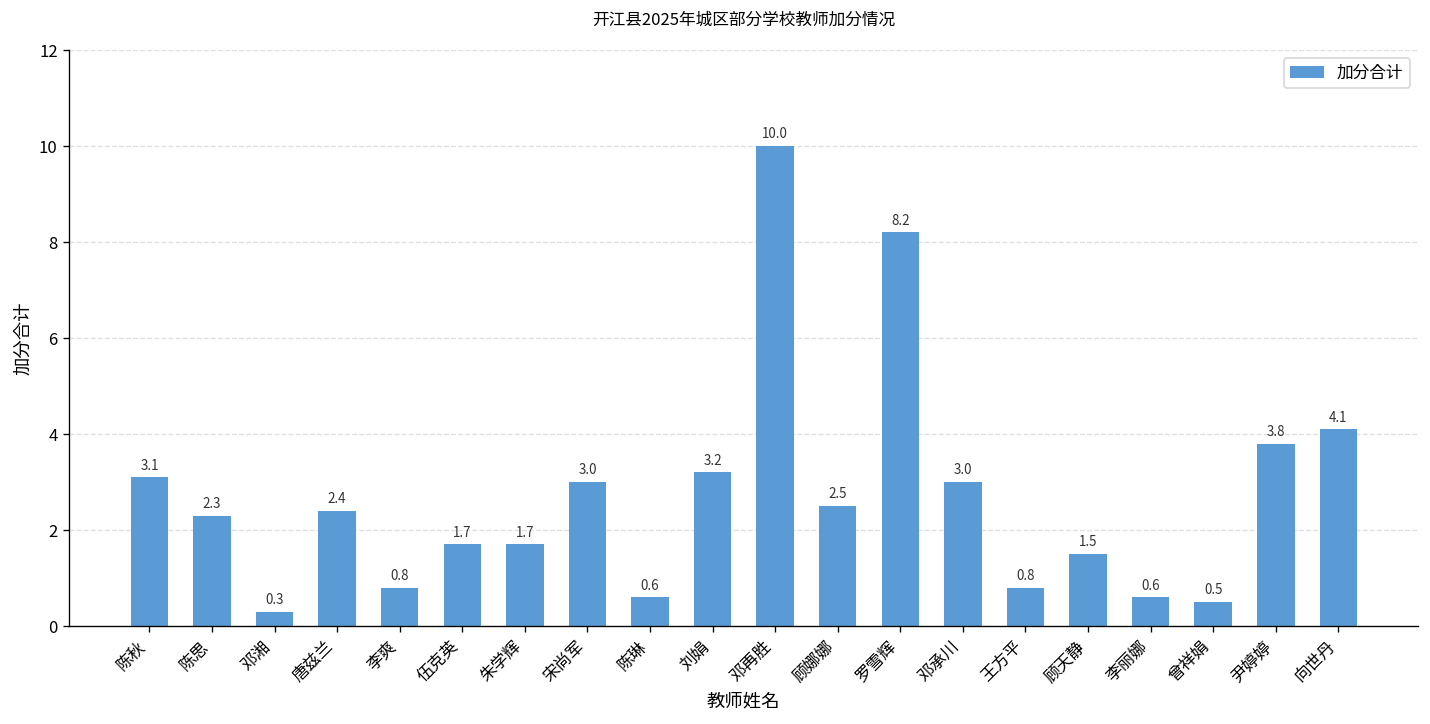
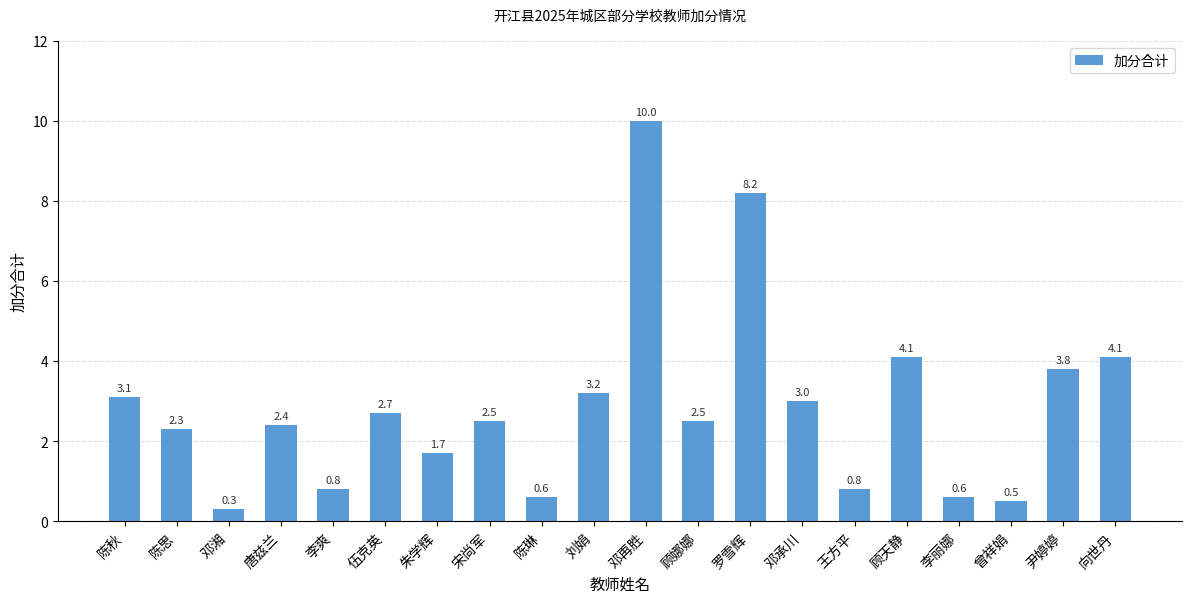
  {
    "陈秋": 3.1,
    "陈思": 2.3,
    "邓湘": 0.3,
    "唐兹兰": 2.4,
    "李爽": 0.8,
-   "伍克英": 1.7,
+   "伍克英": 2.7,
    "朱学辉": 1.7,
-   "宋尚军": 3.0,
+   "宋尚军": 2.5,
    "陈琳": 0.6,
    "刘娟": 3.2,
    "邓再胜": 10.0,
    "顾娜娜": 2.5,
    "罗雪辉": 8.2,
    "邓承川": 3.0,
    "王方平": 0.8,
-   "顾天静": 1.5,
+   "顾天静": 4.1,
    "李丽娜": 0.6,
    "曾祥娟": 0.5,
    "尹婷婷": 3.8,
    "向世丹": 4.1
  }
